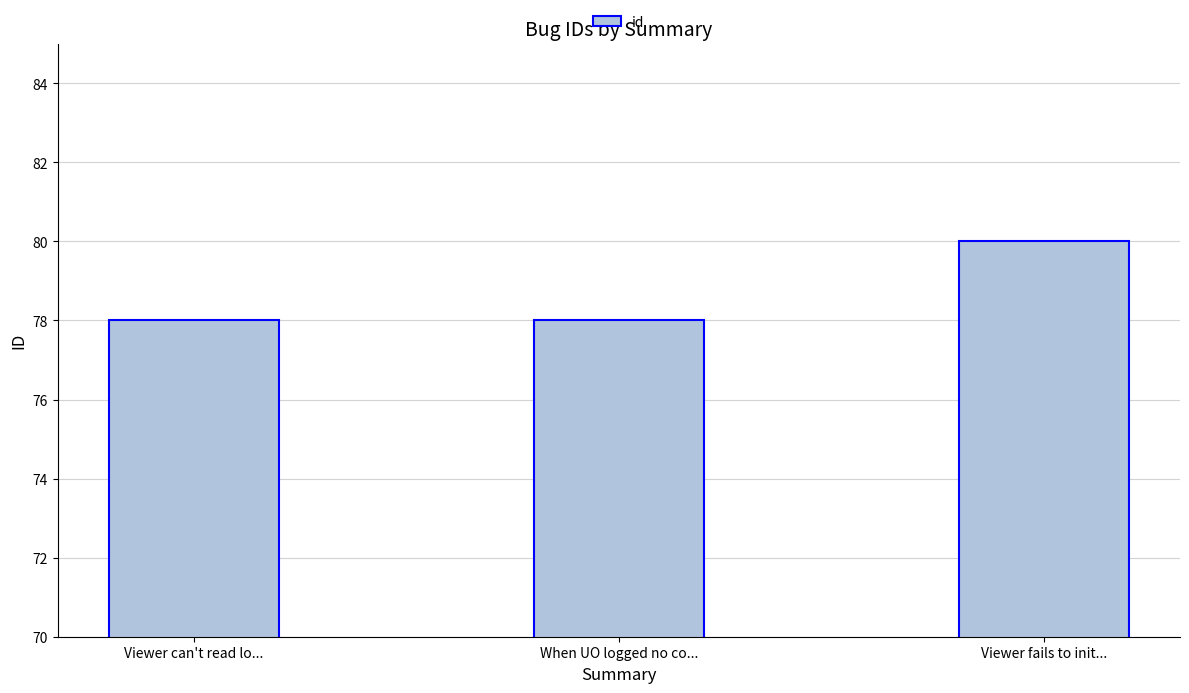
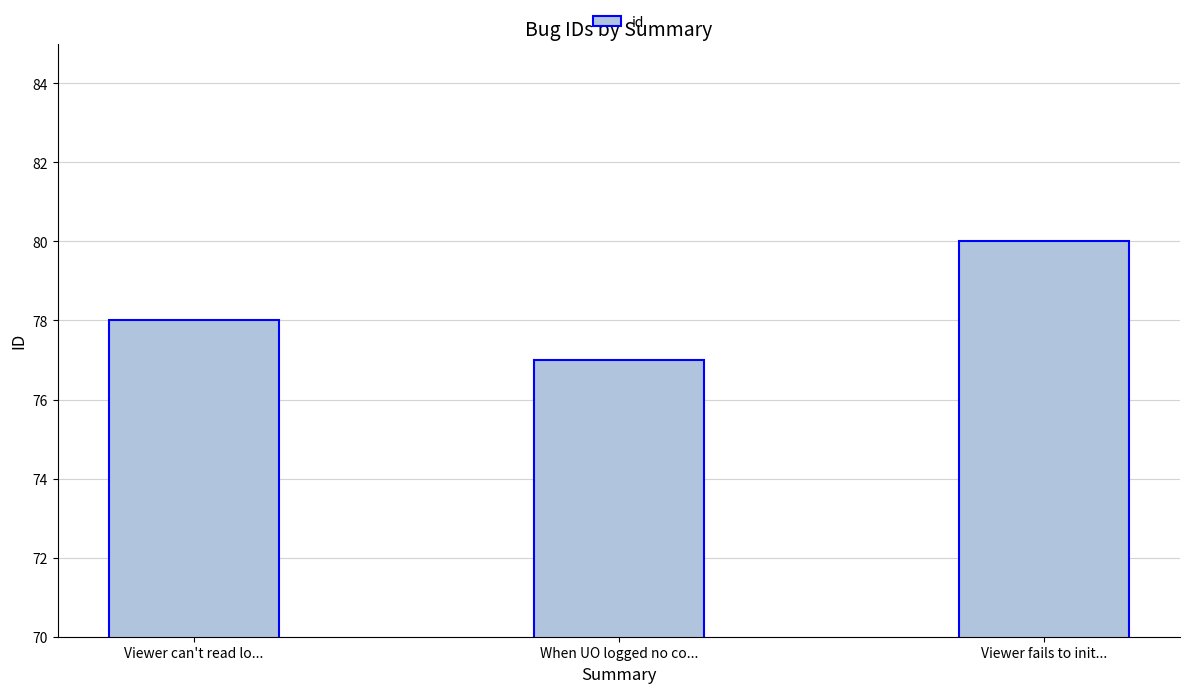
  {
    "Viewer can't read lo...": 78,
-   "When UO logged no co...": 78,
+   "When UO logged no co...": 77,
    "Viewer fails to init...": 80
  }
